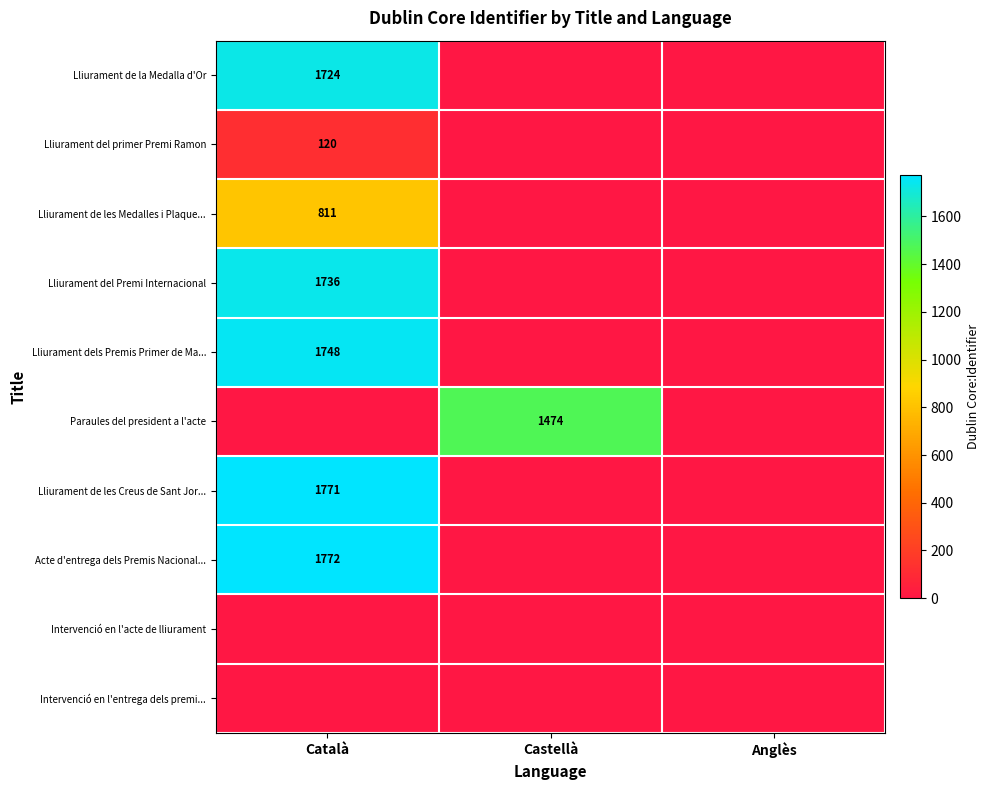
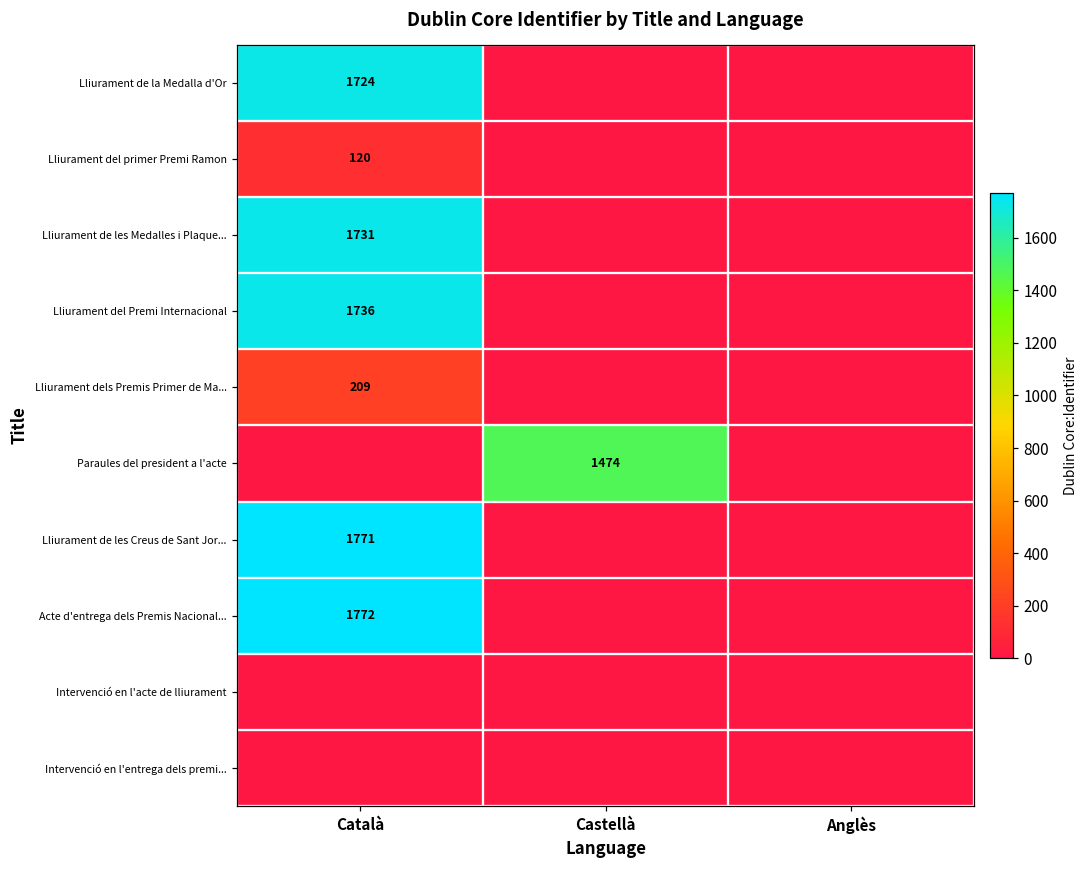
  {
    "Lliurament de la Medalla d'Or": {
      "Català": 1724
    },
    "Lliurament del primer Premi Ramon": {
      "Català": 120
    },
    "Lliurament de les Medalles i Plaque...": {
-     "Català": 811
+     "Català": 1731
    },
    "Lliurament del Premi Internacional": {
      "Català": 1736
    },
    "Lliurament dels Premis Primer de Ma...": {
-     "Català": 1748
+     "Català": 209
    },
    "Paraules del president a l'acte": {
      "Castellà": 1474
    },
    "Lliurament de les Creus de Sant Jor...": {
      "Català": 1771
    },
    "Acte d'entrega dels Premis Nacional...": {
      "Català": 1772
    }
  }
